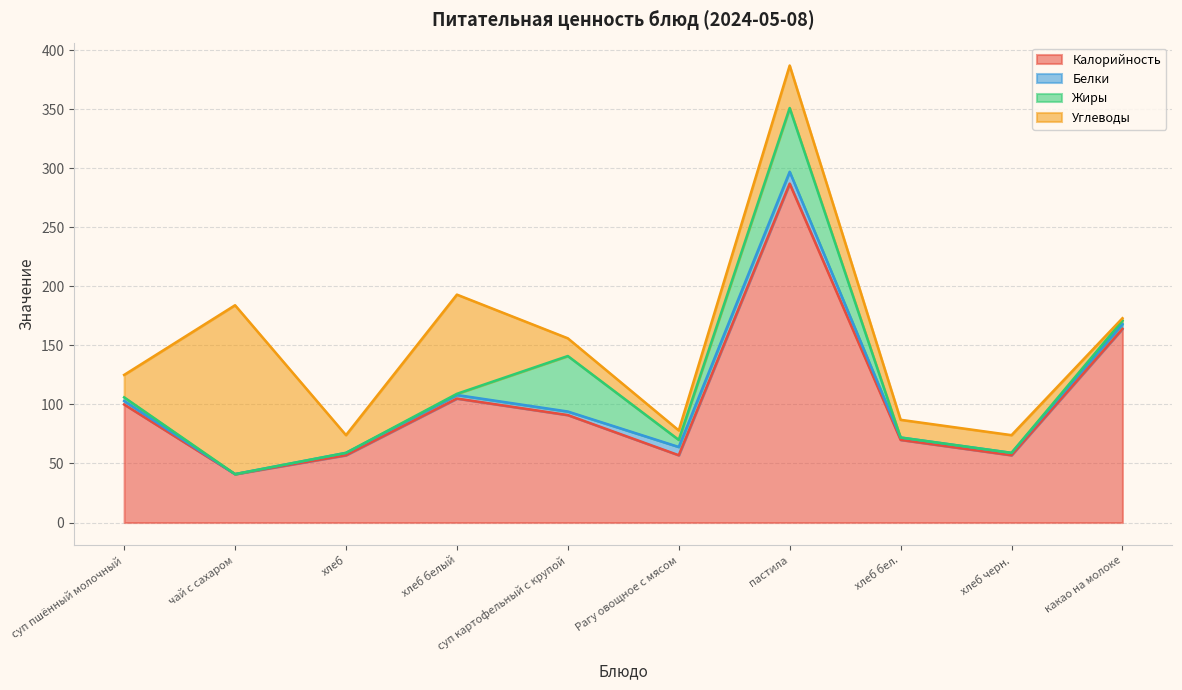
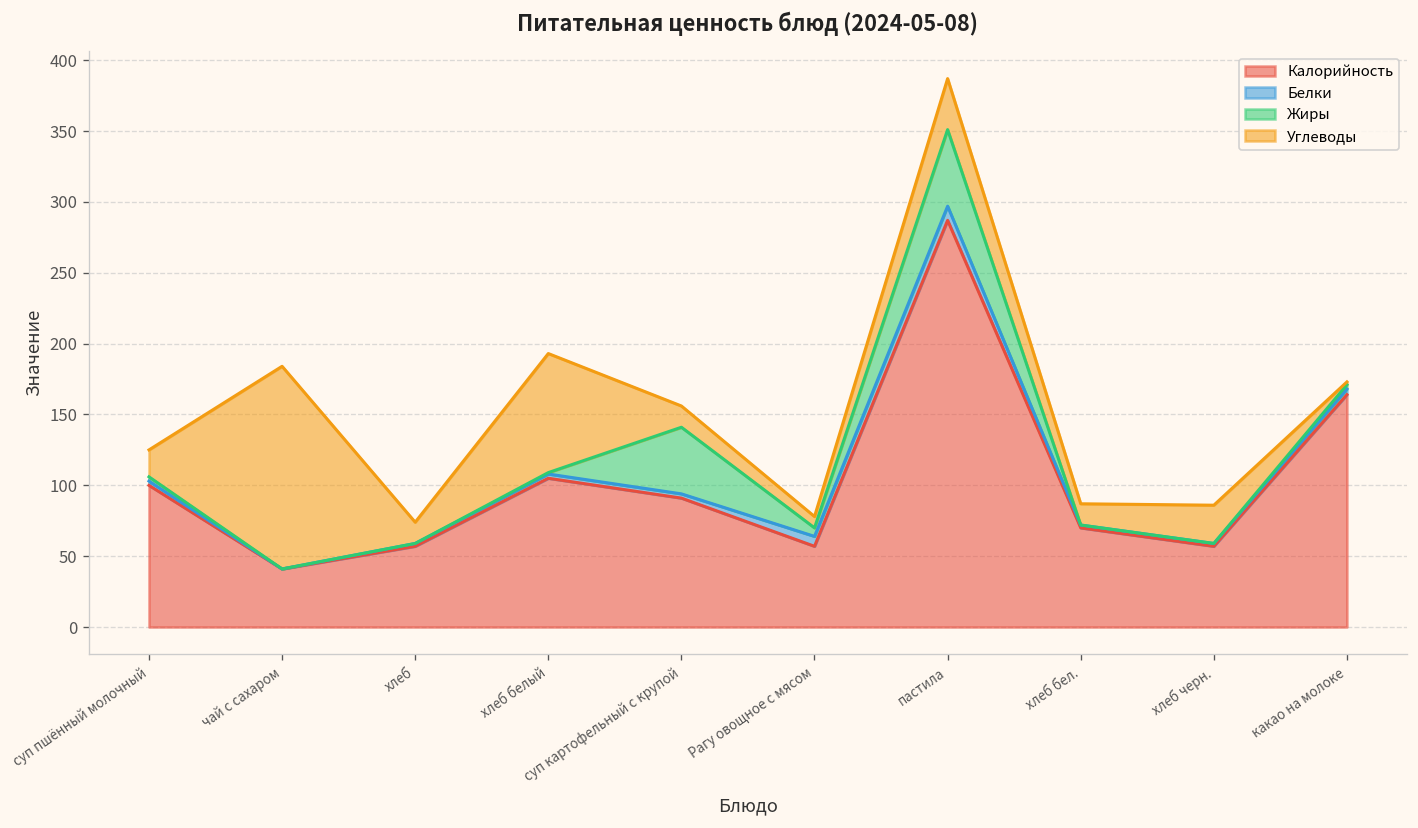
  {
    "Калорийность": {
      "суп пшённый молочный": 100,
      "хлеб белый": 105,
      "суп картофельный с крупой": 91,
      "Рагу овощное с мясом": 57,
      "пастила": 287,
      "какао на молоке": 164
    },
    "Белки": {
      "суп пшённый молочный": 3,
      "суп картофельный с крупой": 3,
      "Рагу овощное с мясом": 7,
      "пастила": 10,
      "какао на молоке": 4
    },
    "Жиры": {
      "суп пшённый молочный": 3,
      "суп картофельный с крупой": 47,
      "Рагу овощное с мясом": 6,
      "пастила": 54
    },
    "Углеводы": {
      "суп пшённый молочный": 19,
      "чай с сахаром": 143,
      "хлеб": 15,
      "хлеб белый": 84,
      "суп картофельный с крупой": 15,
      "Рагу овощное с мясом": 8,
      "пастила": 36,
      "хлеб бел.": 15,
-     "хлеб черн.": 15
+     "хлеб черн.": 27
    }
  }
